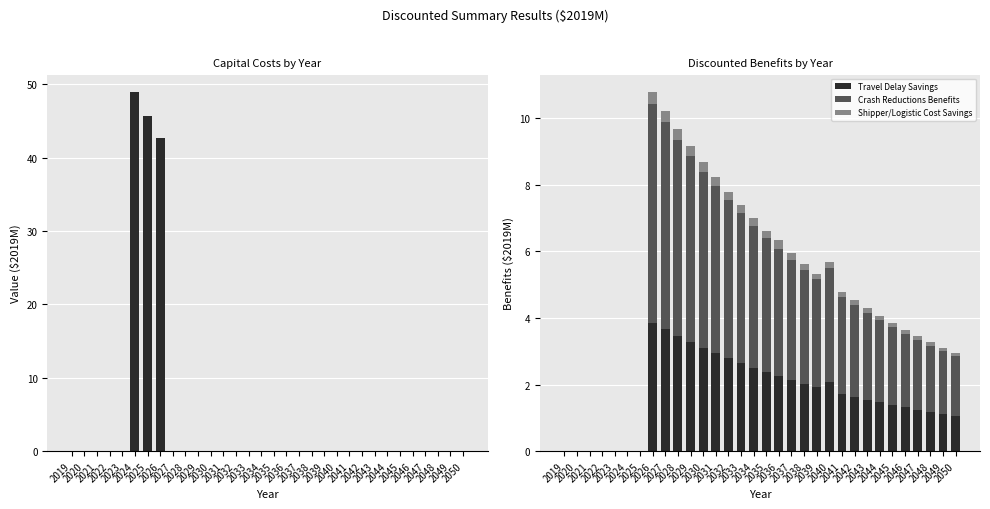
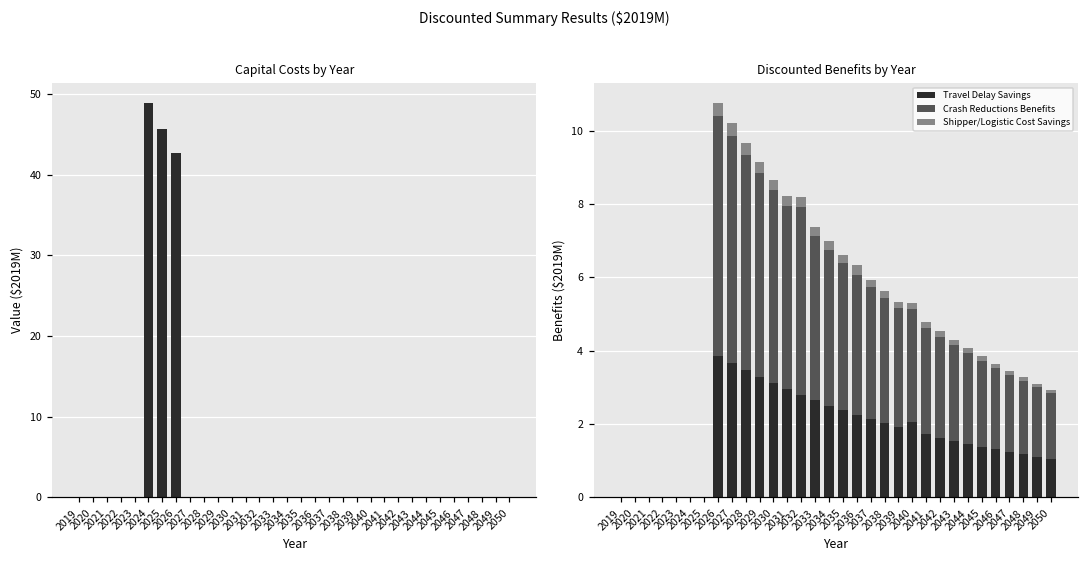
  {
    "Capital Costs by Year": {
      "2019": 0,
      "2020": 0,
      "2021": 0,
      "2022": 0,
      "2023": 0,
      "2024": 49,
      "2025": 46,
      "2026": 43,
      "2027": 0,
      "2028": 0,
      "2029": 0,
      "2030": 0,
      "2031": 0,
      "2032": 0,
      "2033": 0,
      "2034": 0,
      "2035": 0,
      "2036": 0,
      "2037": 0,
      "2038": 0,
      "2039": 0,
      "2040": 0,
      "2041": 0,
      "2042": 0,
      "2043": 0,
      "2044": 0,
      "2045": 0,
      "2046": 0,
      "2047": 0,
      "2048": 0,
      "2049": 0,
      "2050": 0
    },
    "Discounted Benefits by Year": {
      "Travel Delay Savings": {
        "2019": 0.0,
        "2020": 0.0,
        "2021": 0.0,
        "2022": 0.0,
        "2023": 0.0,
        "2024": 0.0,
        "2025": 0.0,
        "2026": 3.9,
        "2027": 3.7,
        "2028": 3.5,
        "2029": 3.3,
        "2030": 3.1,
        "2031": 2.9,
        "2032": 2.8,
        "2033": 2.6,
        "2034": 2.5,
        "2035": 2.4,
        "2036": 2.3,
        "2037": 2.1,
        "2038": 2.0,
        "2039": 1.9,
        "2040": 2.1,
        "2041": 1.7,
        "2042": 1.6,
        "2043": 1.5,
        "2044": 1.5,
        "2045": 1.4,
        "2046": 1.3,
        "2047": 1.2,
        "2048": 1.2,
        "2049": 1.1,
        "2050": 1.1
      },
      "Crash Reductions Benefits": {
        "2019": 0.0,
        "2020": 0.0,
        "2021": 0.0,
        "2022": 0.0,
        "2023": 0.0,
        "2024": 0.0,
        "2025": 0.0,
        "2026": 6.6,
        "2027": 6.2,
        "2028": 5.9,
        "2029": 5.6,
        "2030": 5.3,
        "2031": 5.0,
-       "2032": 4.7,
+       "2032": 5.1,
        "2033": 4.5,
        "2034": 4.3,
        "2035": 4.0,
        "2036": 3.8,
        "2037": 3.6,
        "2038": 3.4,
        "2039": 3.2,
-       "2040": 3.4,
+       "2040": 3.1,
        "2041": 2.9,
        "2042": 2.8,
        "2043": 2.6,
        "2044": 2.5,
        "2045": 2.3,
        "2046": 2.2,
        "2047": 2.1,
        "2048": 2.0,
        "2049": 1.9,
        "2050": 1.8
      },
      "Shipper/Logistic Cost Savings": {
        "2019": 0.0,
        "2020": 0.0,
        "2021": 0.0,
        "2022": 0.0,
        "2023": 0.0,
        "2024": 0.0,
        "2025": 0.0,
        "2026": 0.4,
        "2027": 0.3,
        "2028": 0.3,
        "2029": 0.3,
        "2030": 0.3,
        "2031": 0.3,
        "2032": 0.3,
        "2033": 0.2,
        "2034": 0.2,
        "2035": 0.2,
        "2036": 0.3,
        "2037": 0.2,
        "2038": 0.2,
        "2039": 0.2,
        "2040": 0.2,
        "2041": 0.2,
        "2042": 0.1,
        "2043": 0.1,
        "2044": 0.1,
        "2045": 0.1,
        "2046": 0.1,
        "2047": 0.1,
        "2048": 0.1,
        "2049": 0.1,
        "2050": 0.1
      }
    }
  }
